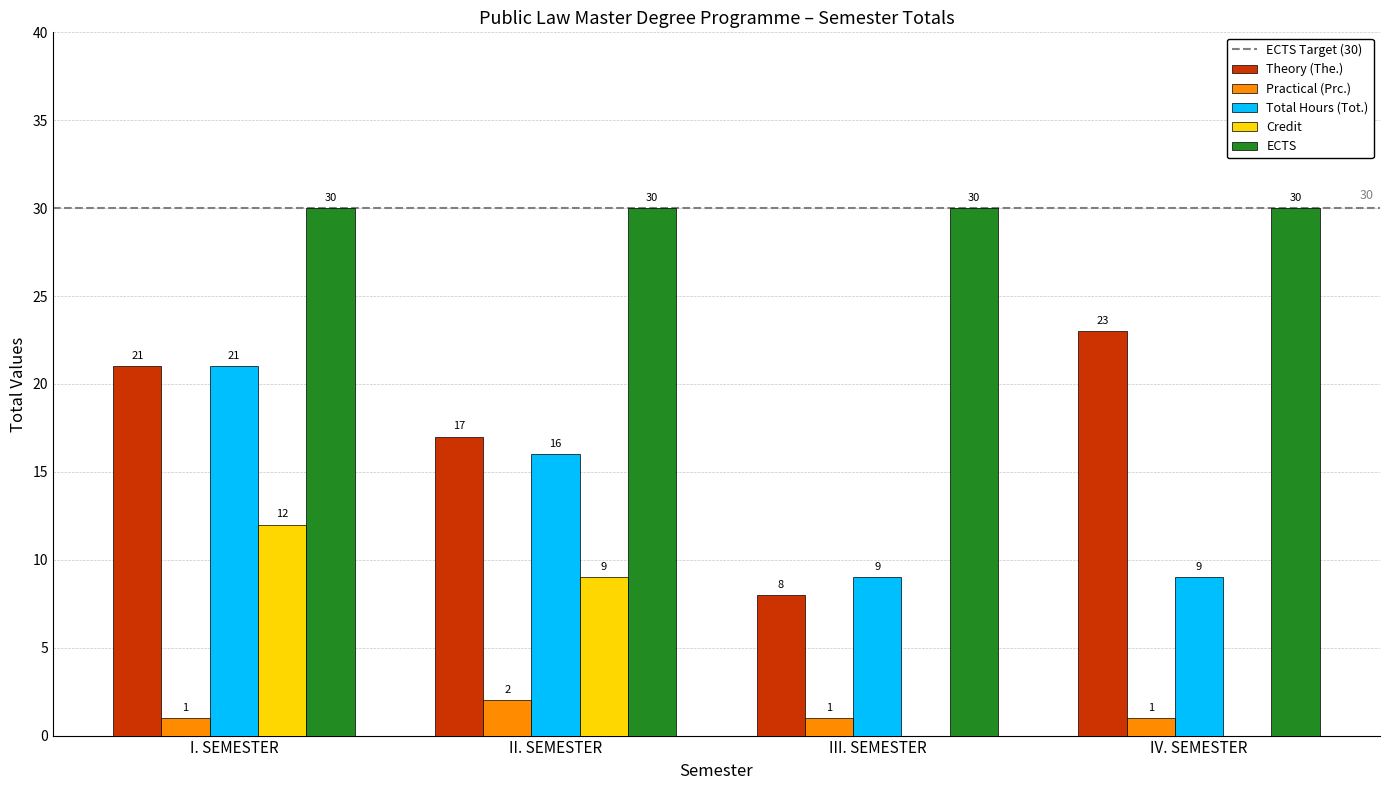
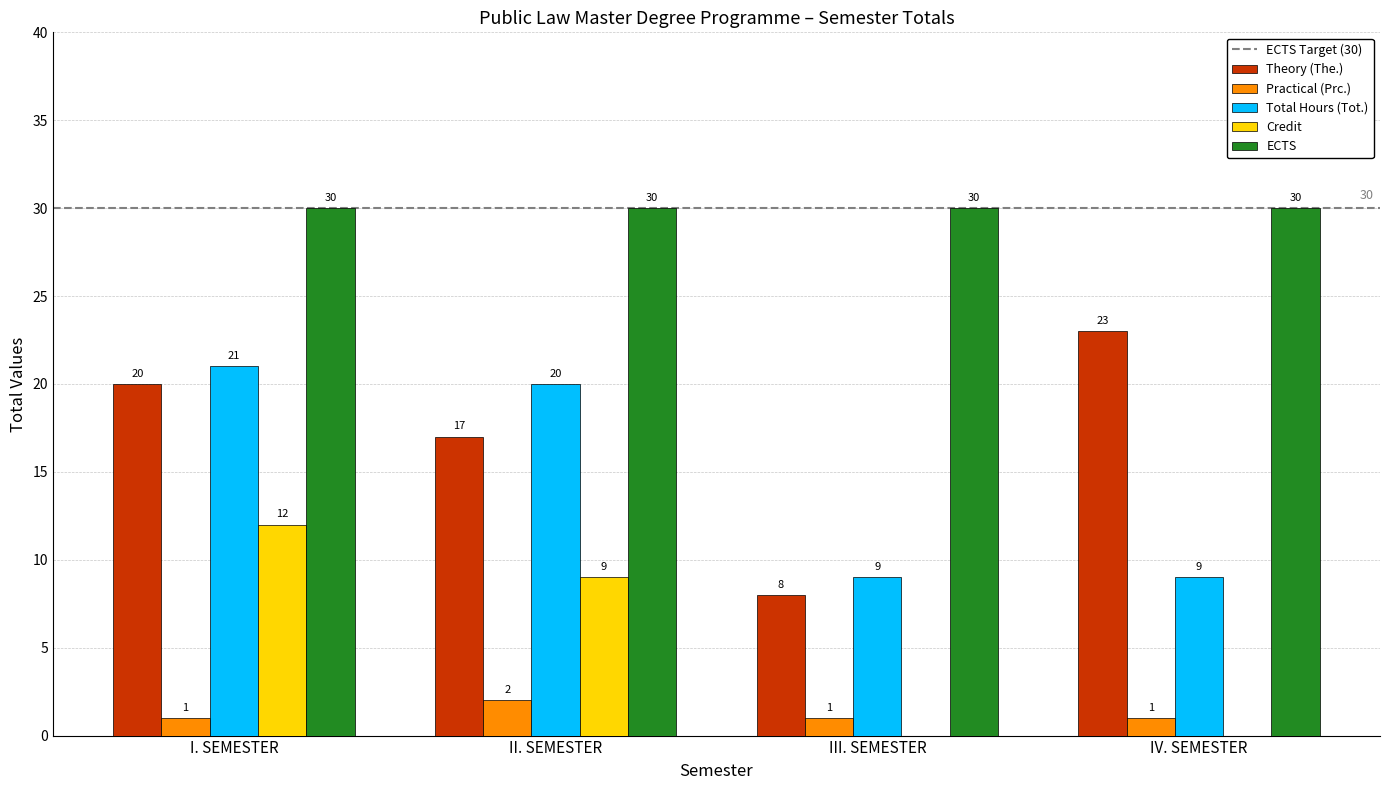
  {
    "Theory (The.)": {
-     "I. SEMESTER": 21,
+     "I. SEMESTER": 20,
      "II. SEMESTER": 17,
      "III. SEMESTER": 8,
      "IV. SEMESTER": 23
    },
    "Practical (Prc.)": {
      "I. SEMESTER": 1,
      "II. SEMESTER": 2,
      "III. SEMESTER": 1,
      "IV. SEMESTER": 1
    },
    "Total Hours (Tot.)": {
      "I. SEMESTER": 21,
-     "II. SEMESTER": 16,
+     "II. SEMESTER": 20,
      "III. SEMESTER": 9,
      "IV. SEMESTER": 9
    },
    "Credit": {
      "I. SEMESTER": 12,
      "II. SEMESTER": 9
    },
    "ECTS": {
      "I. SEMESTER": 30,
      "II. SEMESTER": 30,
      "III. SEMESTER": 30,
      "IV. SEMESTER": 30
    }
  }
